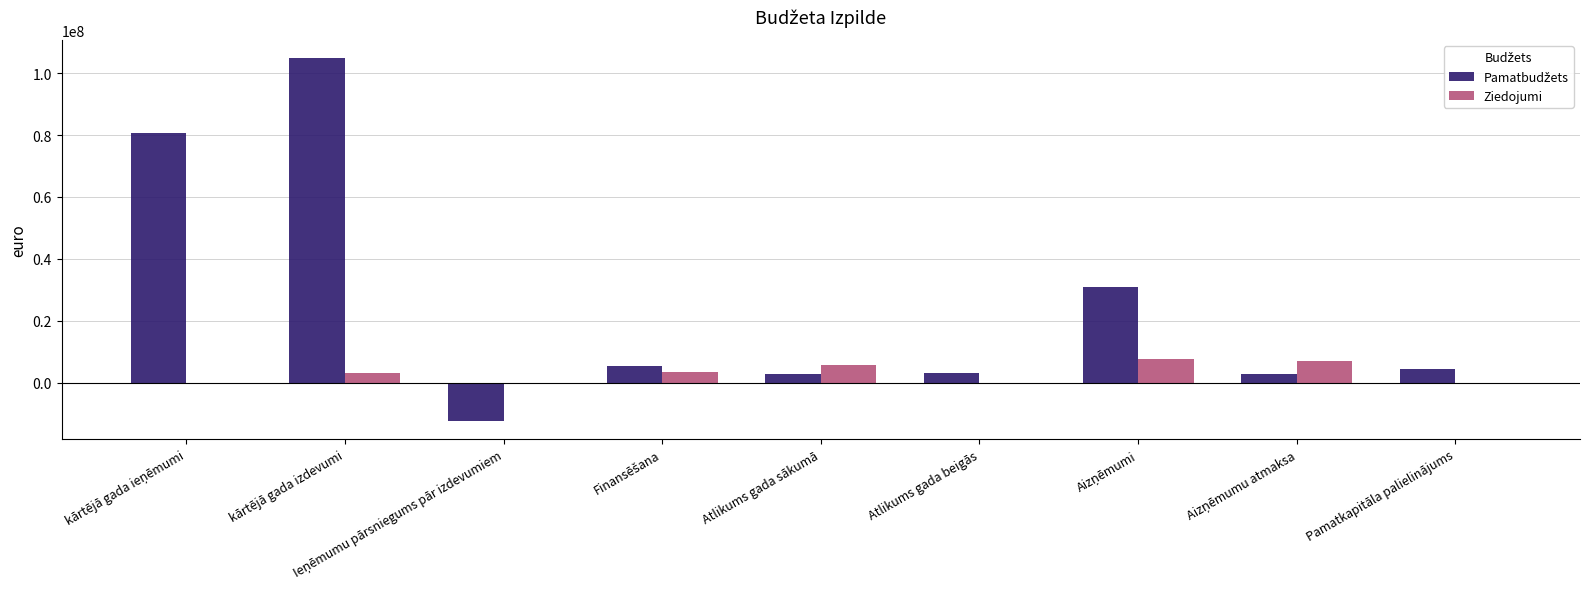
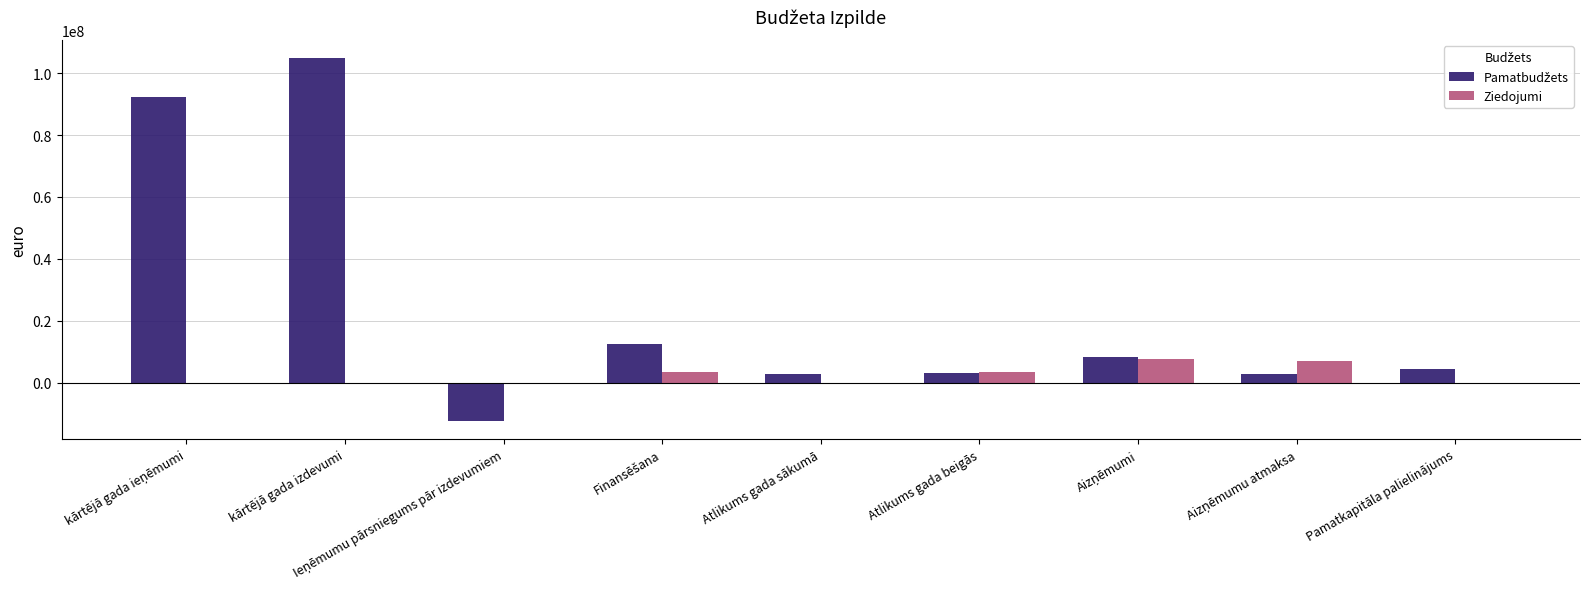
  {
    "Pamatbudžets": {
-     "kārtējā gada ieņēmumi": 81000000,
+     "kārtējā gada ieņēmumi": 92000000,
      "kārtējā gada izdevumi": 105000000,
      "Ieņēmumu pārsniegums pār izdevumiem": -12000000,
-     "Finansēšana": 5000000,
+     "Finansēšana": 12000000,
      "Atlikums gada sākumā": 3000000,
      "Atlikums gada beigās": 3000000,
-     "Aizņēmumi": 31000000,
+     "Aizņēmumi": 8000000,
      "Aizņēmumu atmaksa": 3000000,
      "Pamatkapitāla palielinājums": 4000000
    },
    "Ziedojumi": {
      "kārtējā gada ieņēmumi": 0,
-     "kārtējā gada izdevumi": 3000000,
+     "kārtējā gada izdevumi": 0,
      "Finansēšana": 3000000,
-     "Atlikums gada sākumā": 6000000,
-     "Atlikums gada beigās": 0,
+     "Atlikums gada sākumā": 0,
+     "Atlikums gada beigās": 3000000,
      "Aizņēmumi": 8000000,
      "Aizņēmumu atmaksa": 7000000,
      "Pamatkapitāla palielinājums": 0
    }
  }
